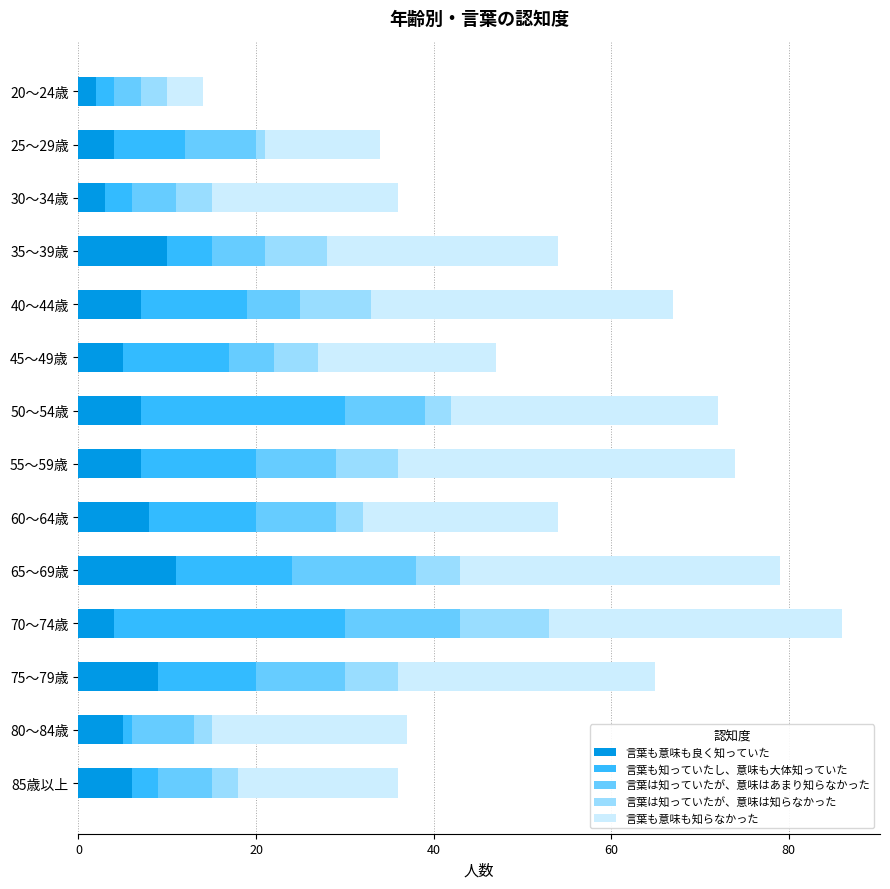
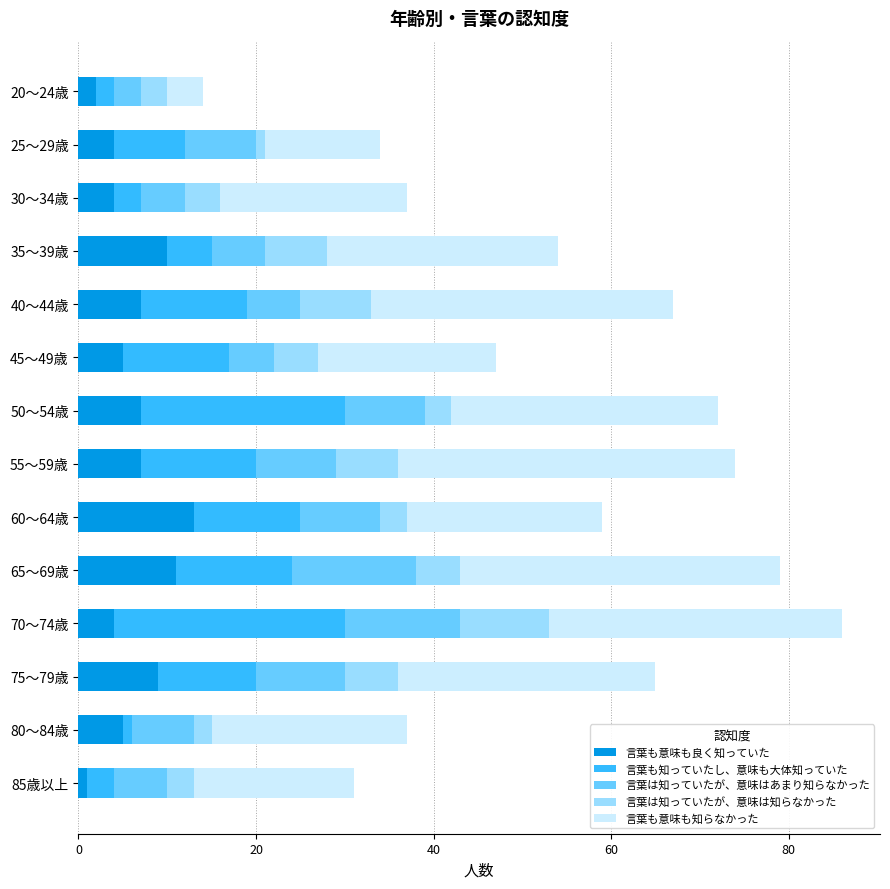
  {
    "言葉も意味も良く知っていた": {
      "20～24歳": 2,
      "25～29歳": 4,
-     "30～34歳": 3,
+     "30～34歳": 4,
      "35～39歳": 10,
      "40～44歳": 7,
      "45～49歳": 5,
      "50～54歳": 7,
      "55～59歳": 7,
-     "60～64歳": 8,
+     "60～64歳": 13,
      "65～69歳": 11,
      "70～74歳": 4,
      "75～79歳": 9,
      "80～84歳": 5,
-     "85歳以上": 6
+     "85歳以上": 1
    }
  }
